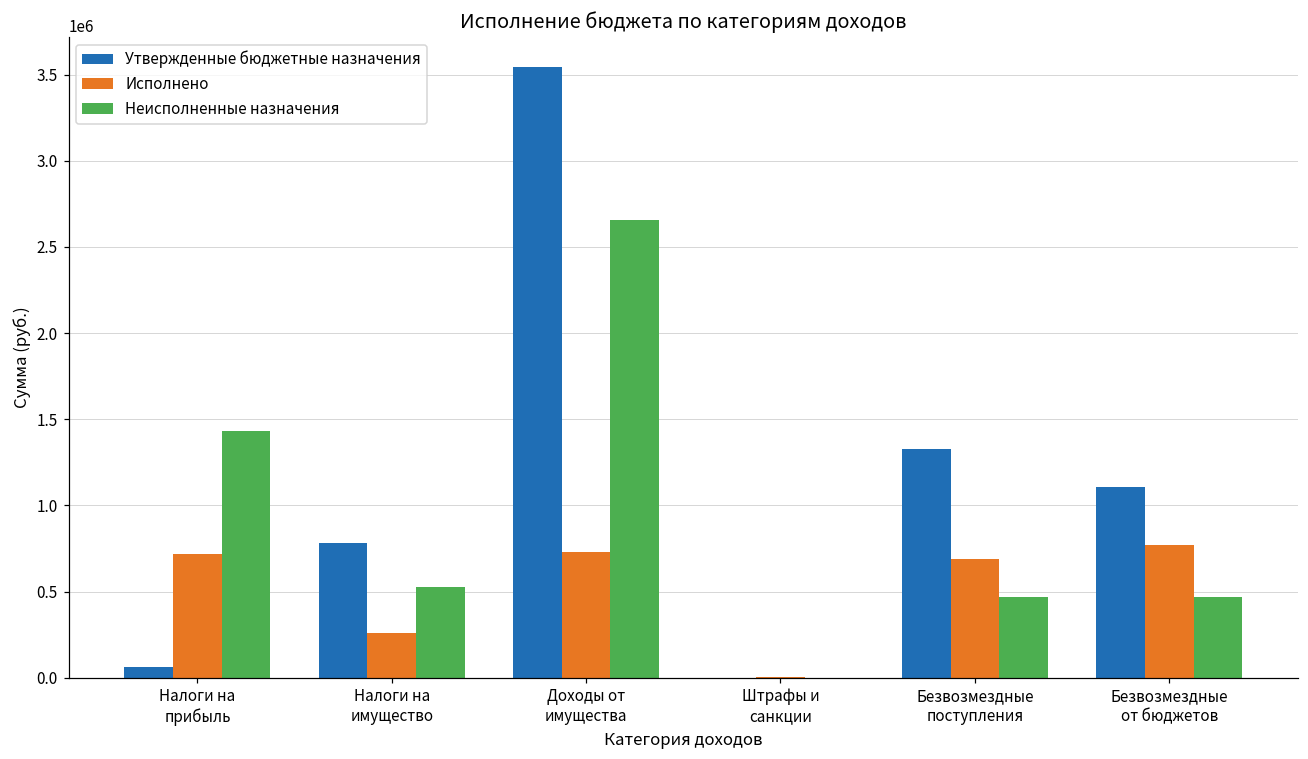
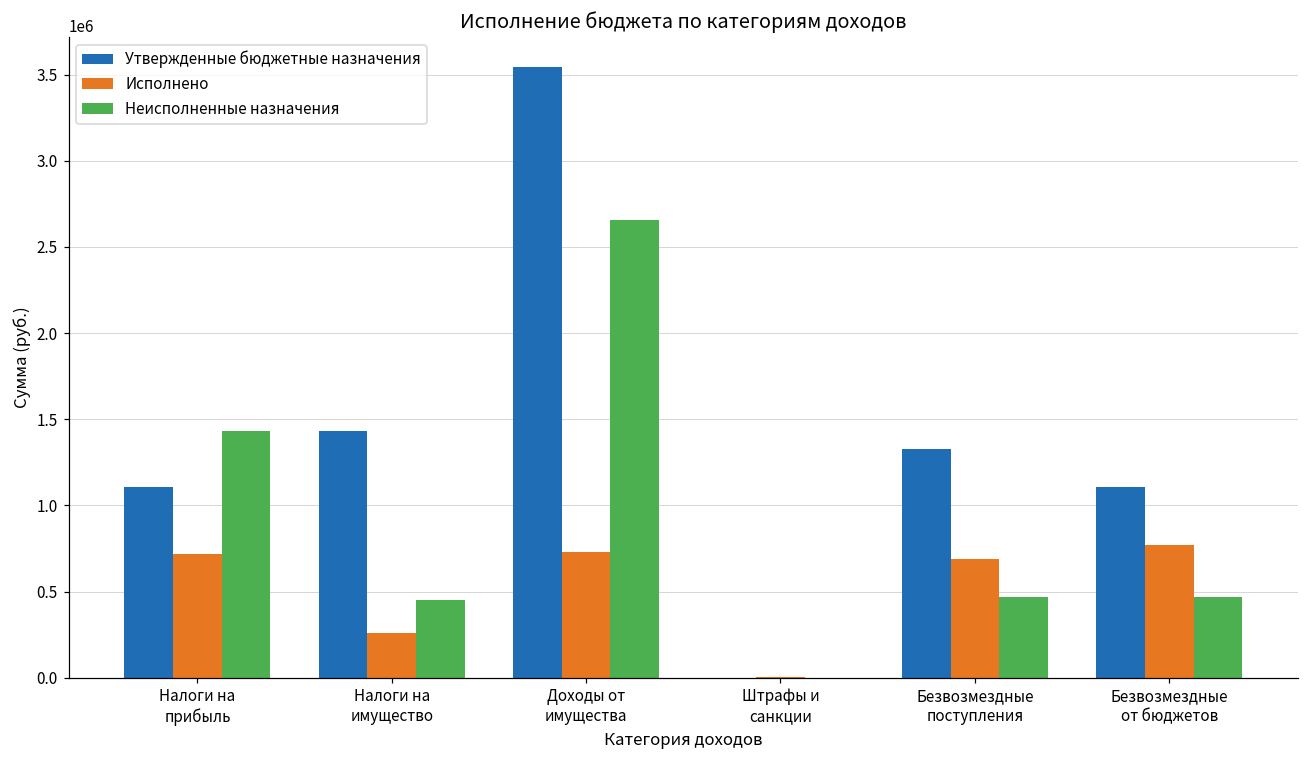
  {
    "Утвержденные бюджетные назначения": {
-     "Налоги на прибыль": 60000,
-     "Налоги на имущество": 780000,
+     "Налоги на прибыль": 1110000,
+     "Налоги на имущество": 1430000,
      "Доходы от имущества": 3540000,
      "Штрафы и санкции": 0,
      "Безвозмездные поступления": 1330000,
      "Безвозмездные от бюджетов": 1110000
    },
    "Исполнено": {
      "Налоги на прибыль": 720000,
      "Налоги на имущество": 260000,
      "Доходы от имущества": 730000,
      "Безвозмездные поступления": 690000,
      "Безвозмездные от бюджетов": 770000
    },
    "Неисполненные назначения": {
      "Налоги на прибыль": 1430000,
-     "Налоги на имущество": 520000,
+     "Налоги на имущество": 450000,
      "Доходы от имущества": 2660000,
      "Штрафы и санкции": 0,
      "Безвозмездные поступления": 470000,
      "Безвозмездные от бюджетов": 470000
    }
  }
